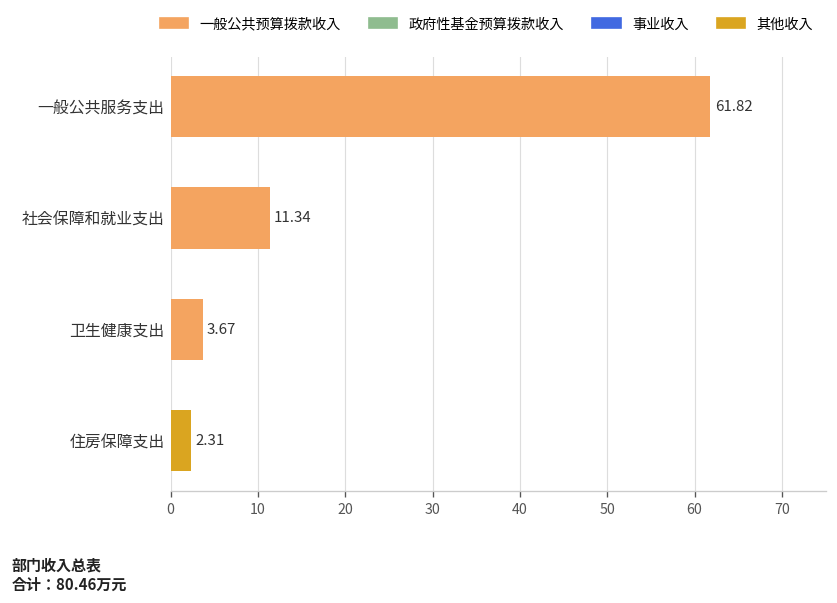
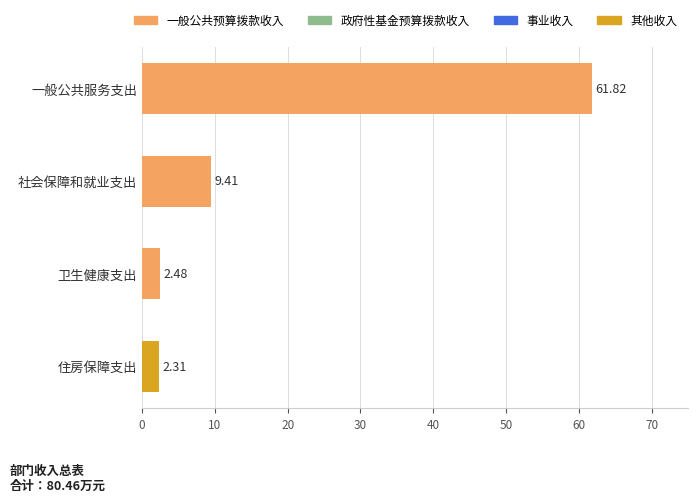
  {
    "一般公共服务支出": 61.82,
-   "社会保障和就业支出": 11.34,
-   "卫生健康支出": 3.67,
+   "社会保障和就业支出": 9.41,
+   "卫生健康支出": 2.48,
    "住房保障支出": 2.31
  }
